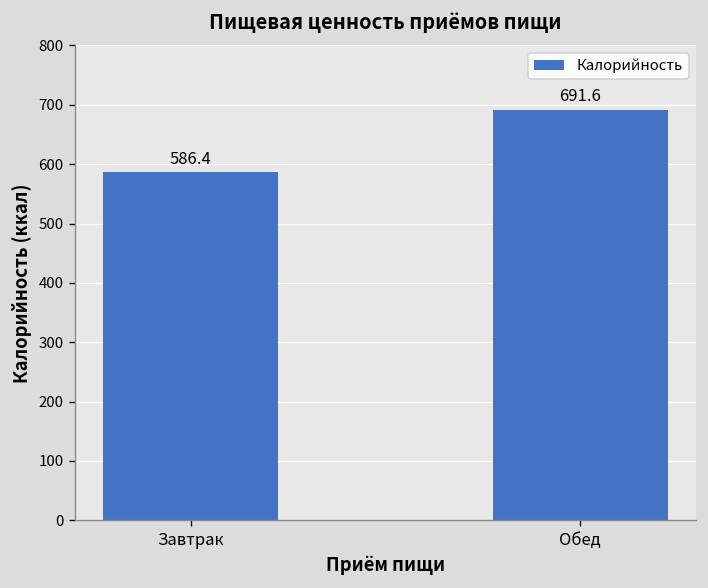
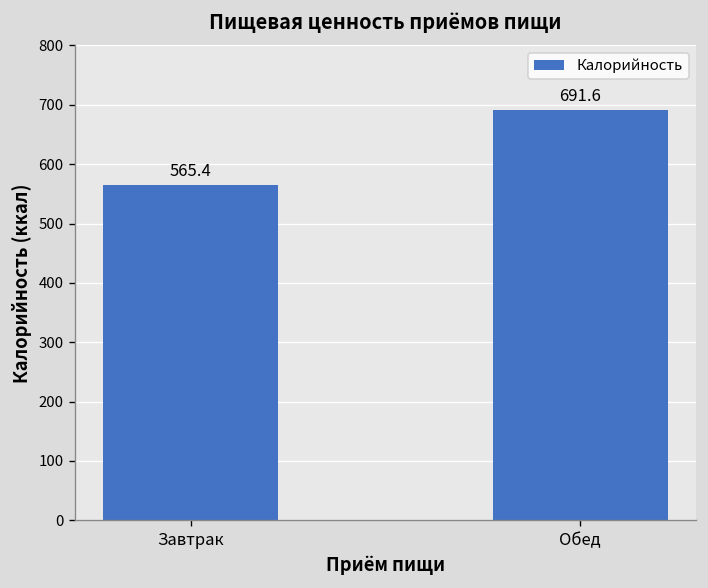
  {
-   "Завтрак": 586.4,
+   "Завтрак": 565.4,
    "Обед": 691.6
  }
